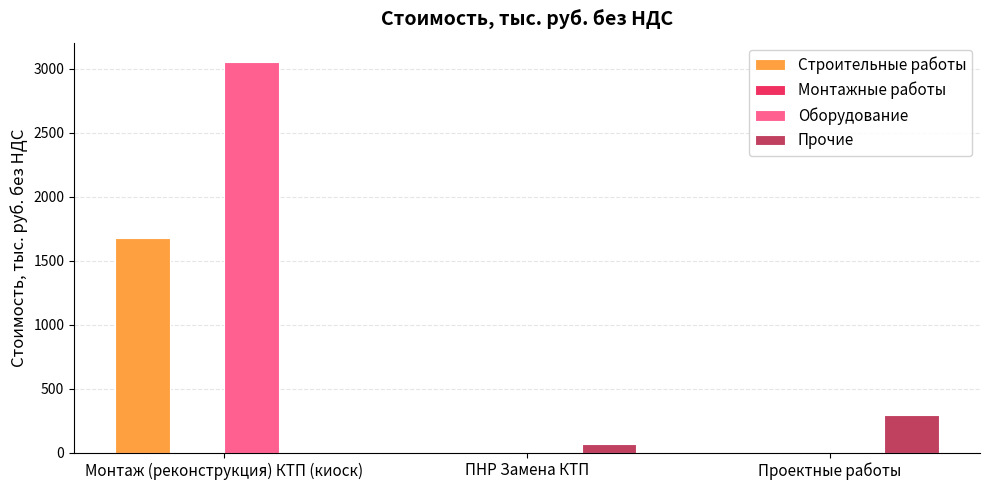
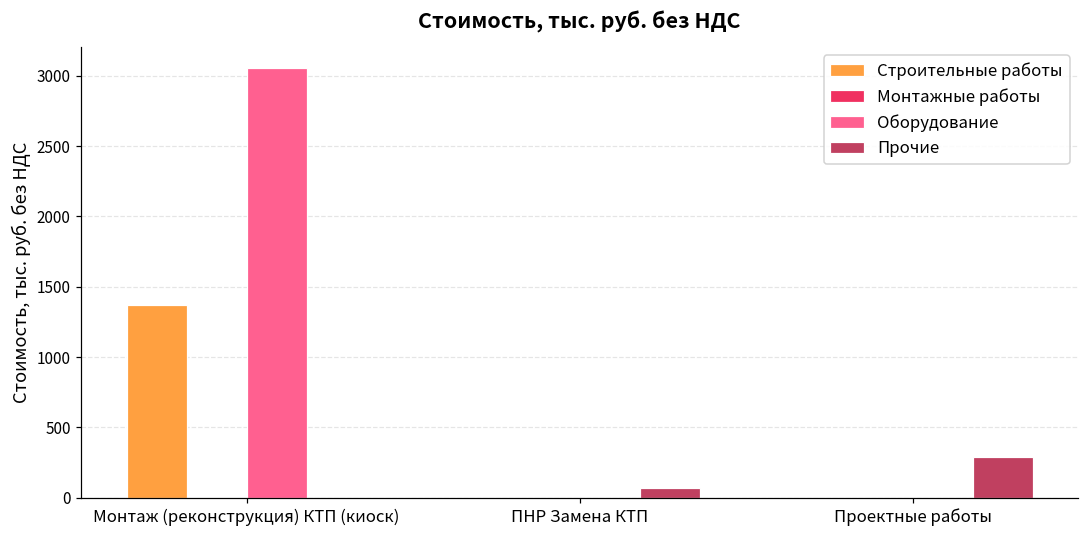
  {
    "Строительные работы": {
-     "Монтаж (реконструкция) КТП (киоск)": 1680,
+     "Монтаж (реконструкция) КТП (киоск)": 1370,
      "ПНР Замена КТП": 0,
      "Проектные работы": 0
    },
    "Оборудование": {
      "Монтаж (реконструкция) КТП (киоск)": 3050,
      "ПНР Замена КТП": 0,
      "Проектные работы": 0
    }
  }
